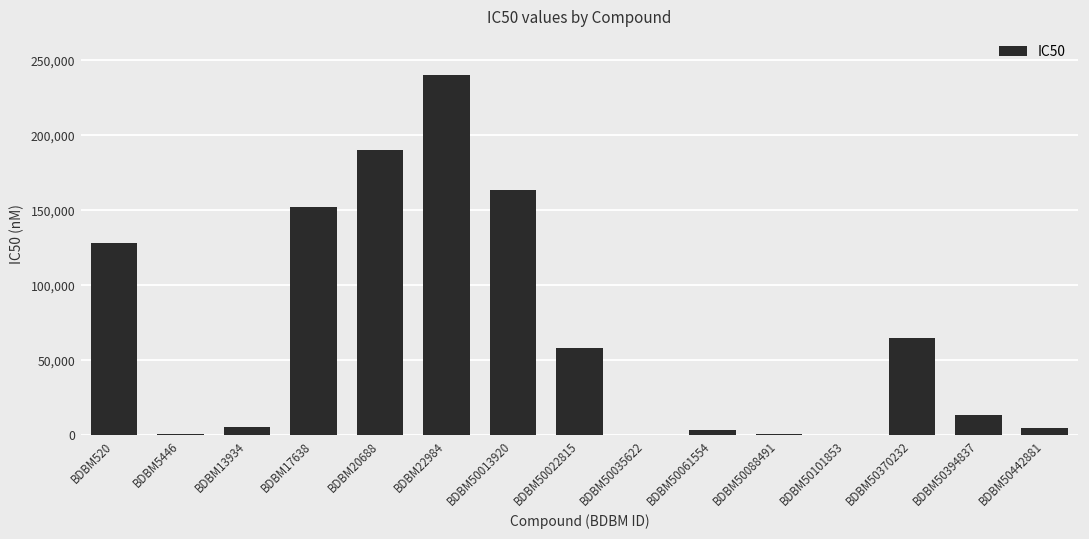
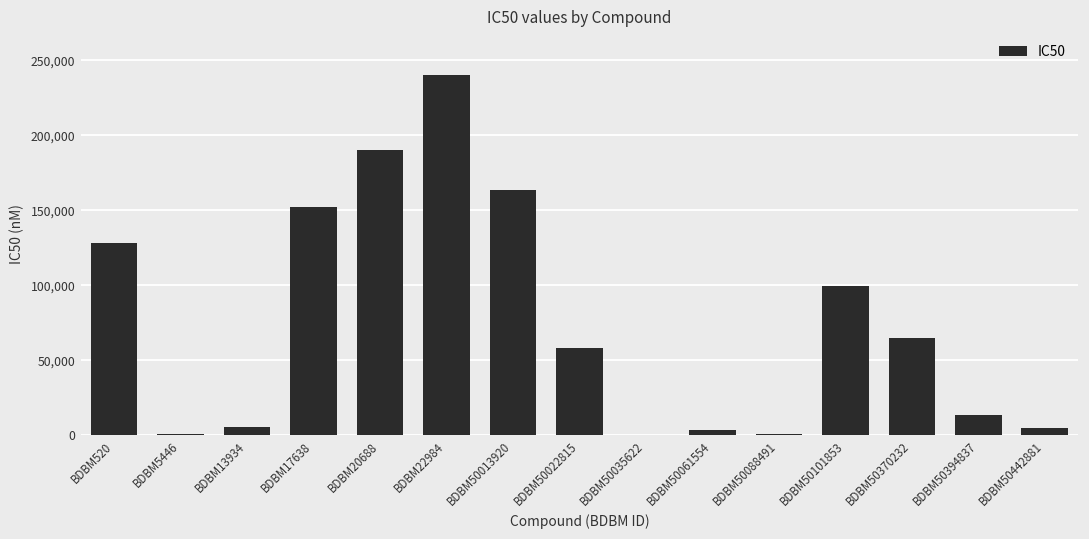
  {
    "BDBM520": "128,000",
    "BDBM13934": "5,000",
    "BDBM17638": "152,000",
    "BDBM20688": "190,000",
    "BDBM22984": "240,000",
    "BDBM50013920": "163,000",
    "BDBM50022815": "58,000",
    "BDBM50061554": "4,000",
-   "BDBM50101853": "0",
+   "BDBM50101853": "100,000",
    "BDBM50370232": "65,000",
    "BDBM50394837": "13,000",
    "BDBM50442881": "5,000"
  }
